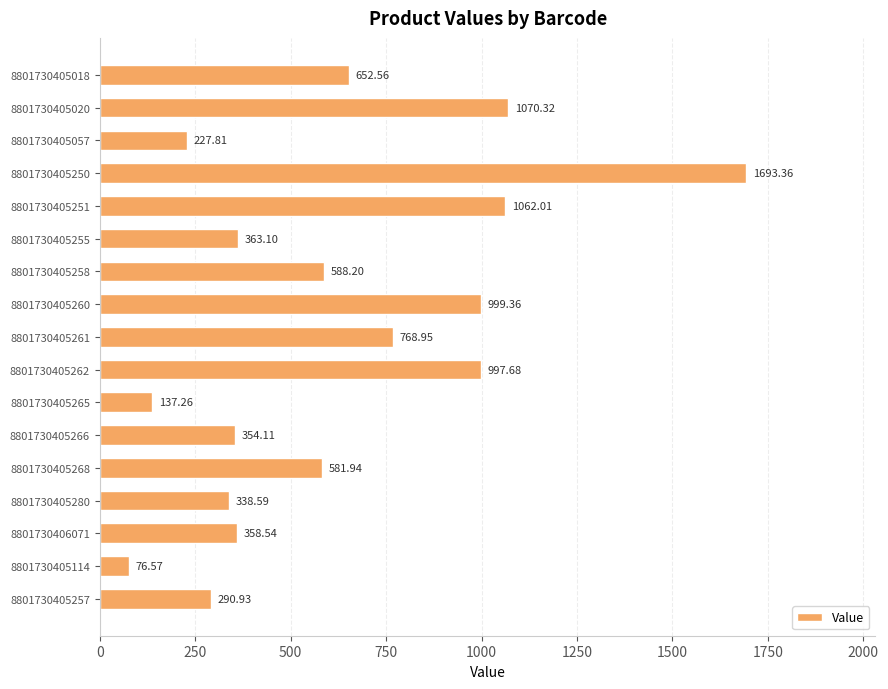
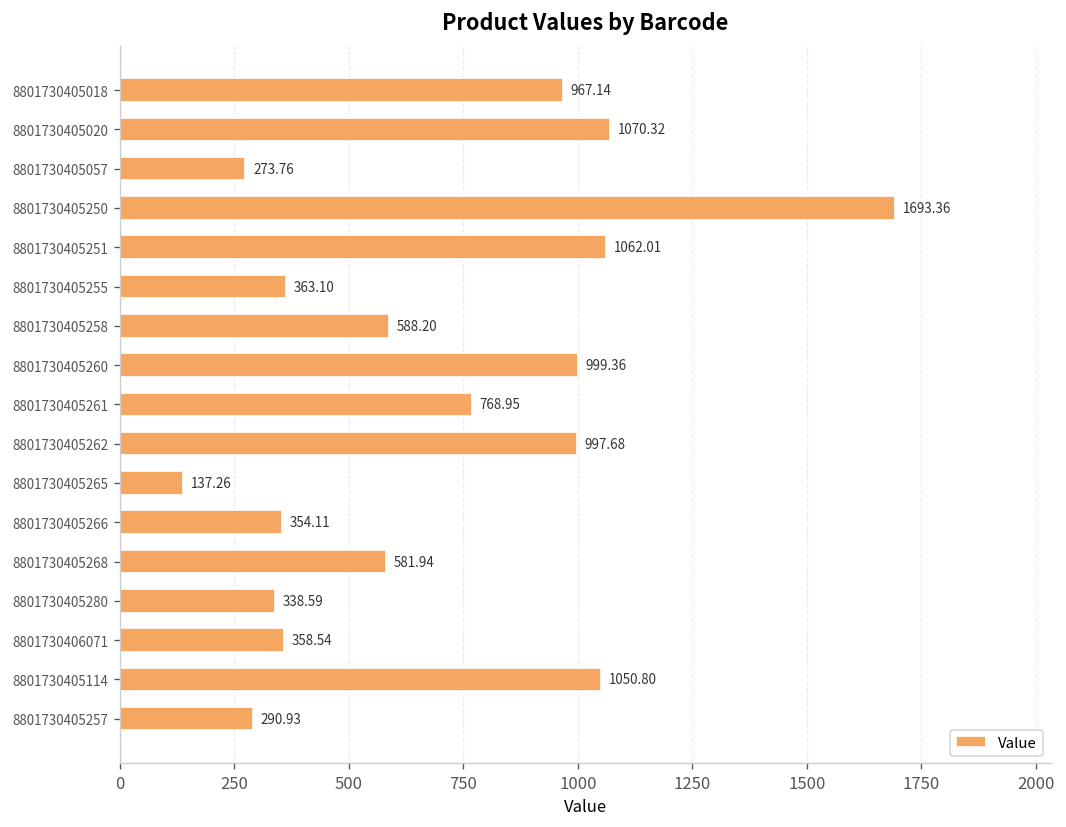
  {
-   "8801730405018": 652.56,
+   "8801730405018": 967.14,
    "8801730405020": 1070.32,
-   "8801730405057": 227.81,
+   "8801730405057": 273.76,
    "8801730405250": 1693.36,
    "8801730405251": 1062.01,
    "8801730405255": 363.10,
    "8801730405258": 588.20,
    "8801730405260": 999.36,
    "8801730405261": 768.95,
    "8801730405262": 997.68,
    "8801730405265": 137.26,
    "8801730405266": 354.11,
    "8801730405268": 581.94,
    "8801730405280": 338.59,
    "8801730406071": 358.54,
-   "8801730405114": 76.57,
+   "8801730405114": 1050.80,
    "8801730405257": 290.93
  }
